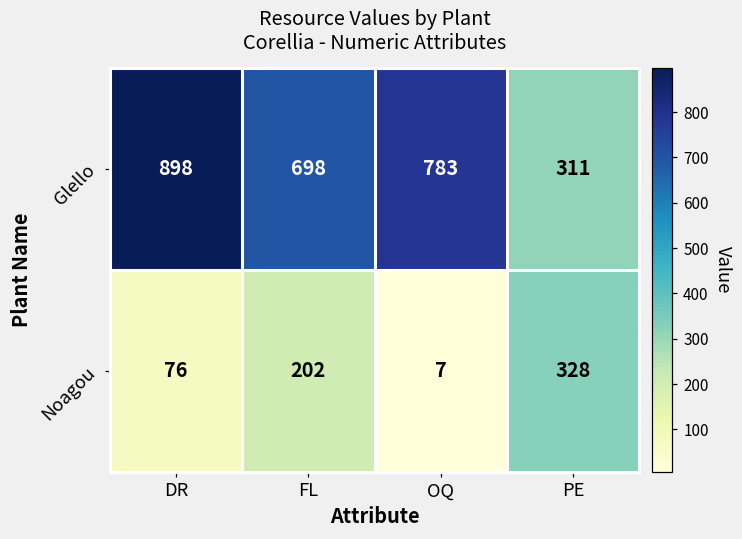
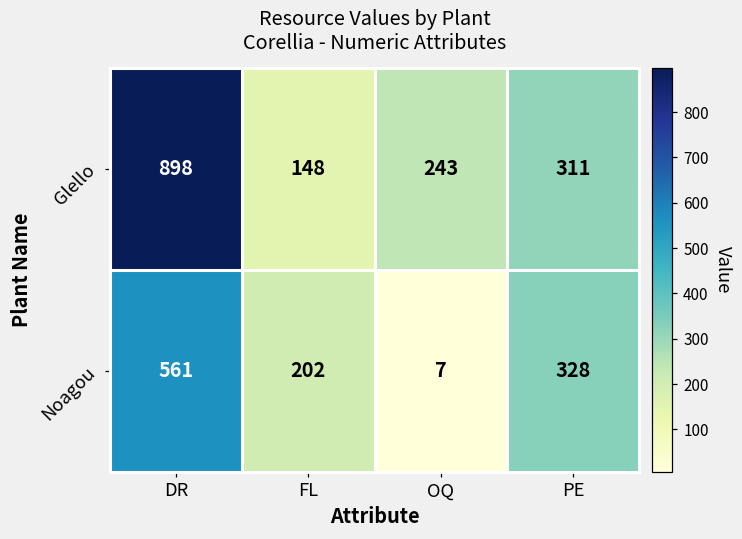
  {
    "Glello": {
      "DR": 898,
-     "FL": 698,
-     "OQ": 783,
+     "FL": 148,
+     "OQ": 243,
      "PE": 311
    },
    "Noagou": {
-     "DR": 76,
+     "DR": 561,
      "FL": 202,
      "OQ": 7,
      "PE": 328
    }
  }
